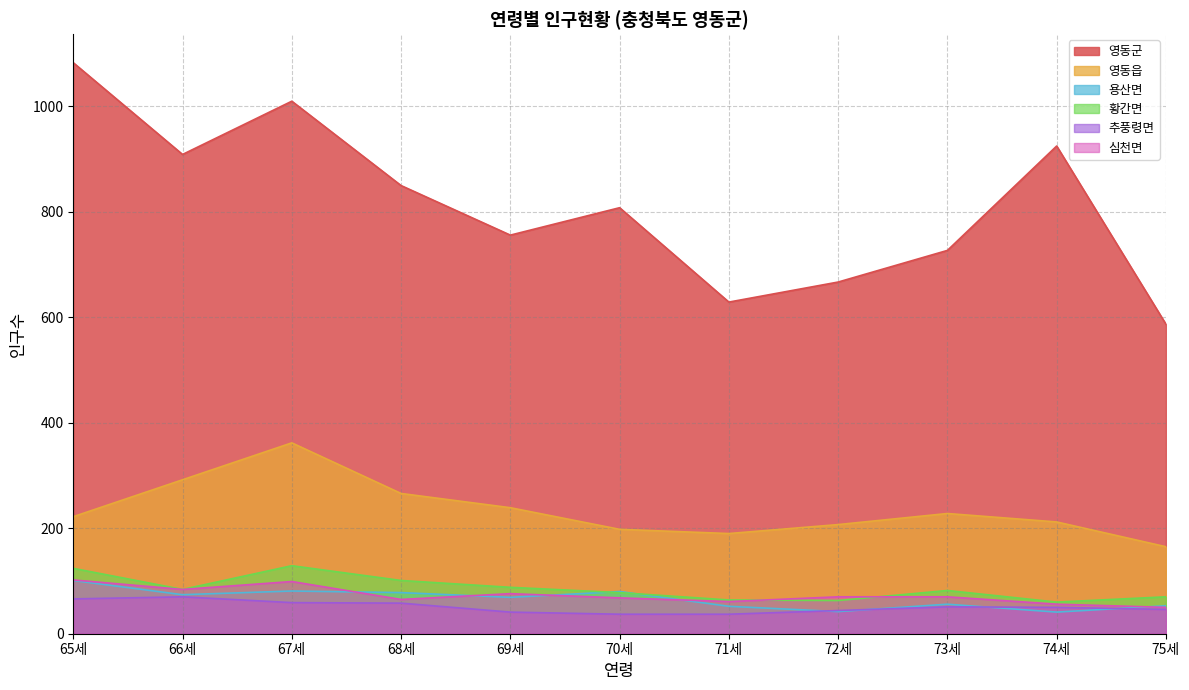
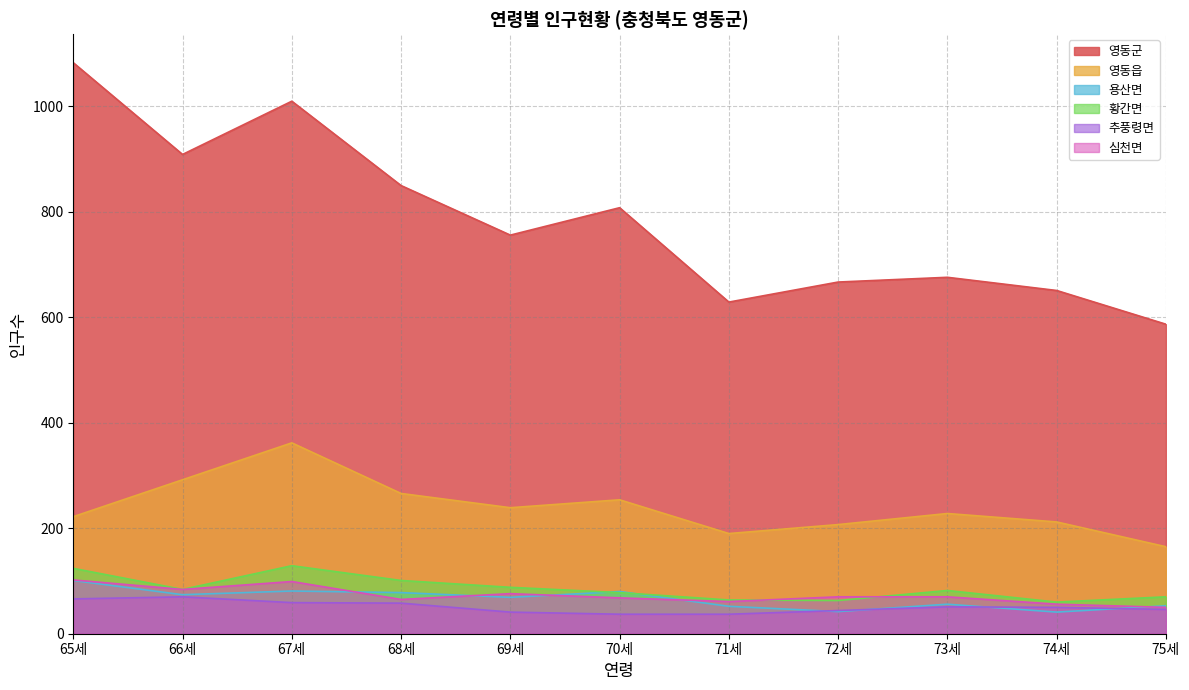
  {
    "영동군": {
      "65세": 1080,
      "66세": 910,
      "67세": 1010,
      "68세": 850,
      "69세": 760,
      "70세": 810,
      "71세": 630,
      "72세": 670,
-     "73세": 730,
-     "74세": 930,
+     "73세": 680,
+     "74세": 650,
      "75세": 590
    },
    "영동읍": {
      "65세": 220,
      "66세": 290,
      "67세": 360,
      "68세": 270,
      "69세": 240,
-     "70세": 200,
+     "70세": 250,
      "71세": 190,
      "72세": 210,
      "73세": 230,
      "74세": 210,
      "75세": 170
    },
    "용산면": {
      "67세": 80,
      "68세": 80,
      "69세": 70,
      "71세": 50,
      "73세": 60,
      "74세": 40
    },
    "황간면": {
      "65세": 120,
      "67세": 130,
      "68세": 100,
      "69세": 90,
      "72세": 60,
      "73세": 80,
      "75세": 70
    },
    "추풍령면": {
      "65세": 70,
      "67세": 60,
      "68세": 60,
      "69세": 40,
      "70세": 40,
      "71세": 40,
      "73세": 50,
      "74세": 50
    },
    "심천면": {
      "67세": 100,
      "68세": 70,
      "69세": 80,
      "70세": 70,
      "72세": 70,
      "73세": 70
    }
  }
